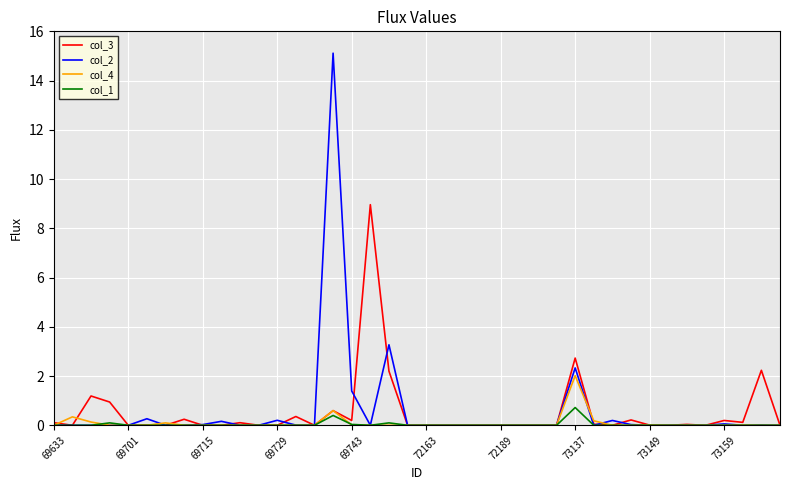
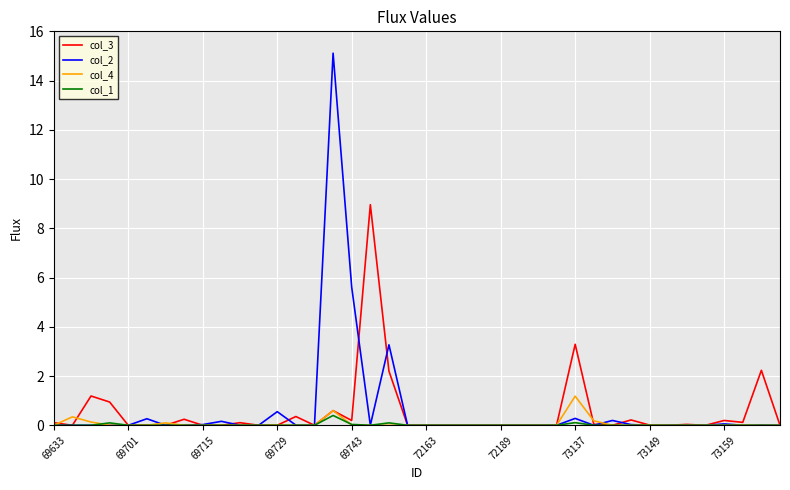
  {
    "col_3": {
      "69633": 0.1,
      "69743": 0.2,
-     "73137": 2.7,
+     "73137": 3.3,
      "73159": 0.2
    },
    "col_2": {
-     "69729": 0.2,
-     "69743": 1.4,
-     "73137": 2.3
+     "69729": 0.6,
+     "69743": 5.6,
+     "73137": 0.3
    },
    "col_4": {
-     "73137": 2.0
+     "73137": 1.2
    },
    "col_1": {
-     "73137": 0.7
+     "73137": 0.1
    }
  }
